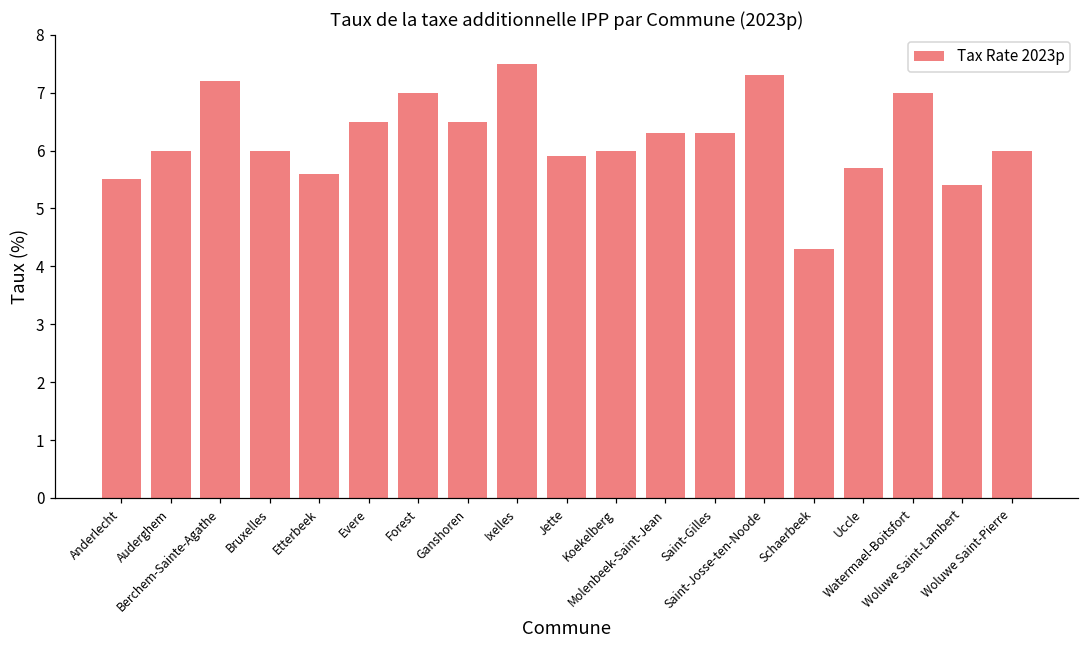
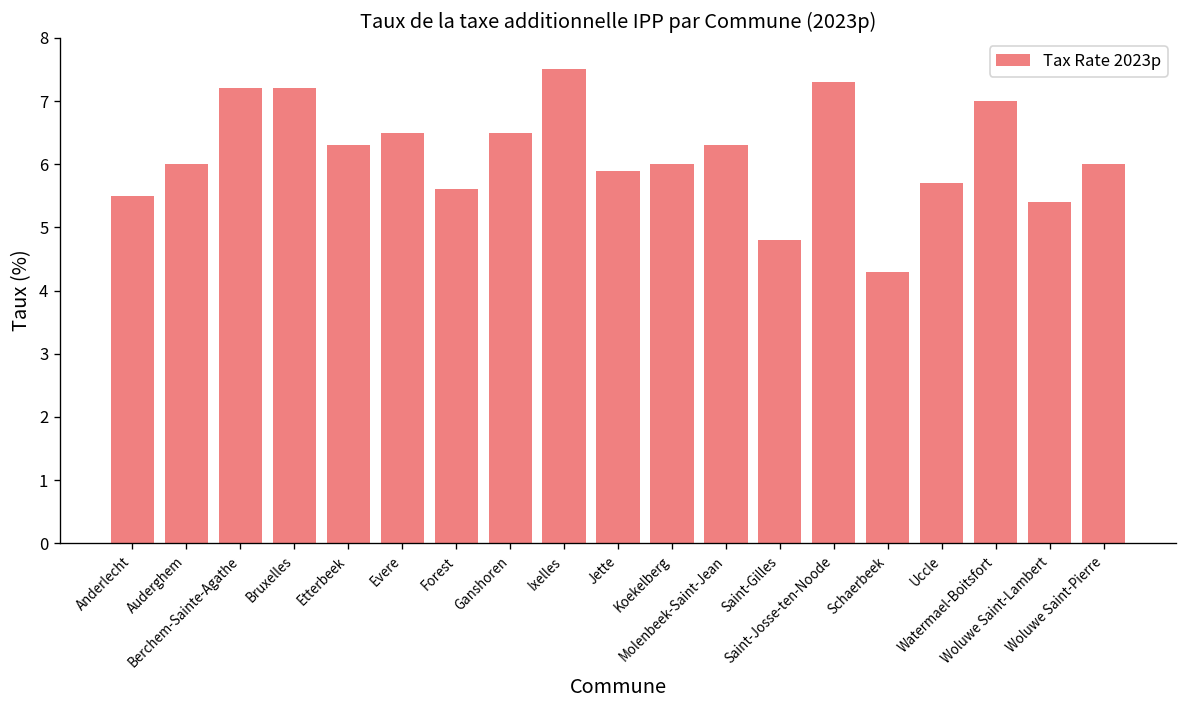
  {
    "Anderlecht": 5.5,
    "Auderghem": 6.0,
    "Berchem-Sainte-Agathe": 7.2,
-   "Bruxelles": 6.0,
-   "Etterbeek": 5.6,
+   "Bruxelles": 7.2,
+   "Etterbeek": 6.3,
    "Evere": 6.5,
-   "Forest": 7.0,
+   "Forest": 5.6,
    "Ganshoren": 6.5,
    "Ixelles": 7.5,
    "Jette": 5.9,
    "Koekelberg": 6.0,
    "Molenbeek-Saint-Jean": 6.3,
-   "Saint-Gilles": 6.3,
+   "Saint-Gilles": 4.8,
    "Saint-Josse-ten-Noode": 7.3,
    "Schaerbeek": 4.3,
    "Uccle": 5.7,
    "Watermael-Boitsfort": 7.0,
    "Woluwe Saint-Lambert": 5.4,
    "Woluwe Saint-Pierre": 6.0
  }
